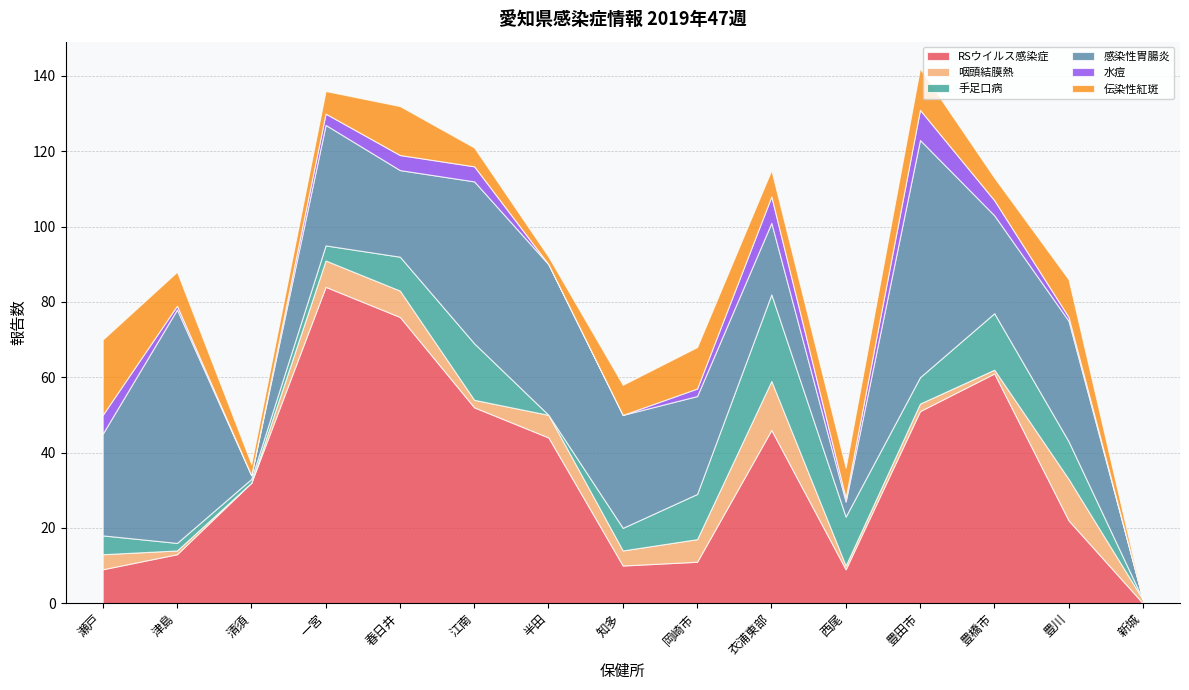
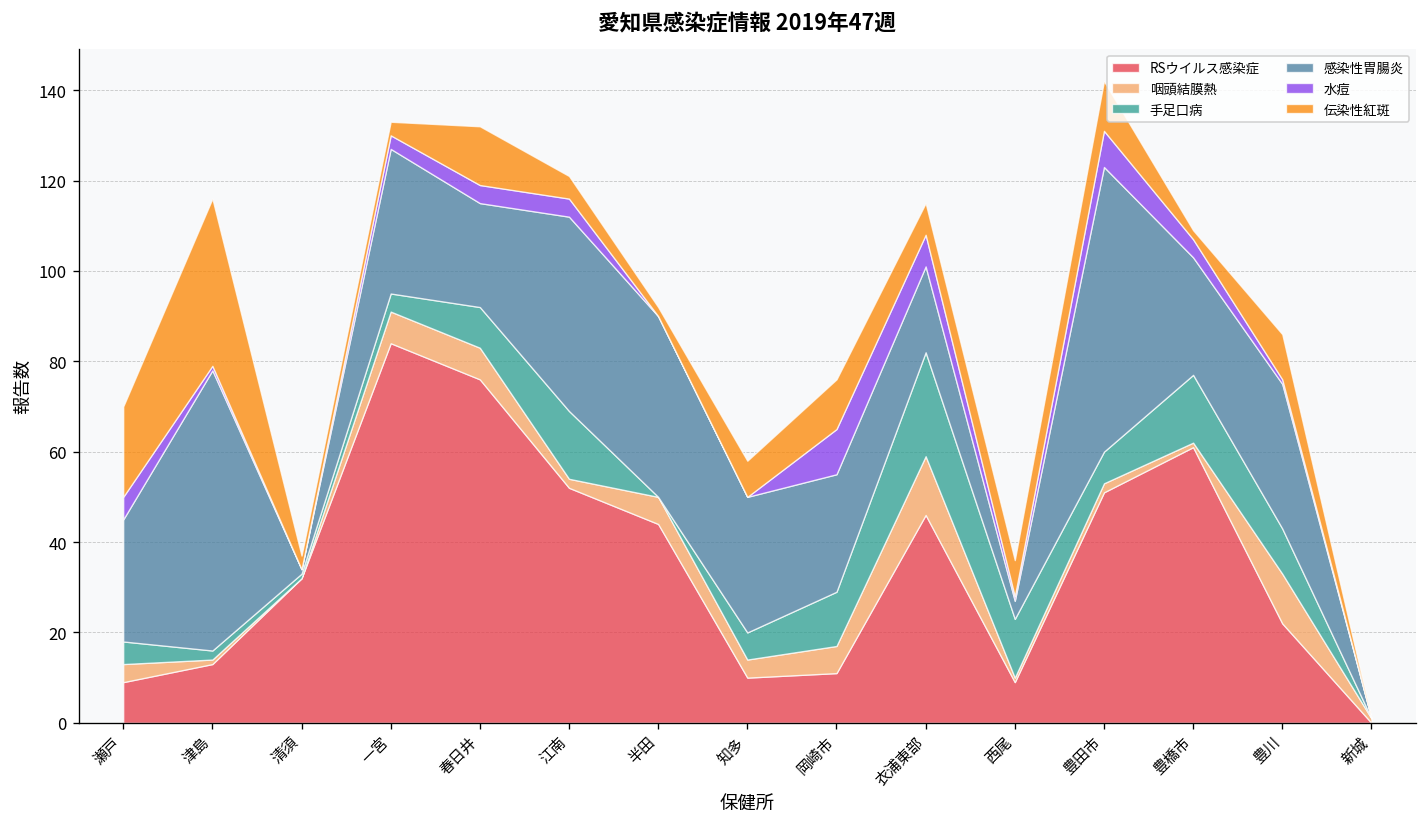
  {
    "RSウイルス感染症": {
      "瀬戸": 9,
      "津島": 13,
      "一宮": 84,
      "春日井": 76,
      "江南": 52,
      "半田": 44,
      "知多": 10,
      "岡崎市": 11,
      "衣浦東部": 46,
      "西尾": 9,
      "豊田市": 51,
      "豊橋市": 61,
      "豊川": 22,
      "新城": 0
    },
    "咽頭結膜熱": {
      "瀬戸": 4,
      "津島": 1,
      "一宮": 7,
      "春日井": 7,
      "江南": 2,
      "知多": 4,
      "岡崎市": 6,
      "衣浦東部": 13,
      "西尾": 1,
      "豊田市": 2,
      "豊橋市": 1,
      "豊川": 11
    },
    "水痘": {
      "瀬戸": 5,
      "津島": 1,
      "一宮": 3,
      "春日井": 4,
      "江南": 4,
-     "岡崎市": 2,
+     "岡崎市": 10,
      "衣浦東部": 7,
      "西尾": 1,
      "豊田市": 8,
      "豊橋市": 4,
      "豊川": 1
    },
    "伝染性紅斑": {
      "瀬戸": 20,
-     "津島": 9,
+     "津島": 37,
      "清須": 3,
-     "一宮": 6,
+     "一宮": 3,
      "春日井": 13,
      "江南": 5,
      "半田": 2,
      "知多": 8,
      "岡崎市": 11,
      "衣浦東部": 7,
      "西尾": 8,
      "豊田市": 11,
-     "豊橋市": 6,
+     "豊橋市": 2,
      "豊川": 10
    }
  }
